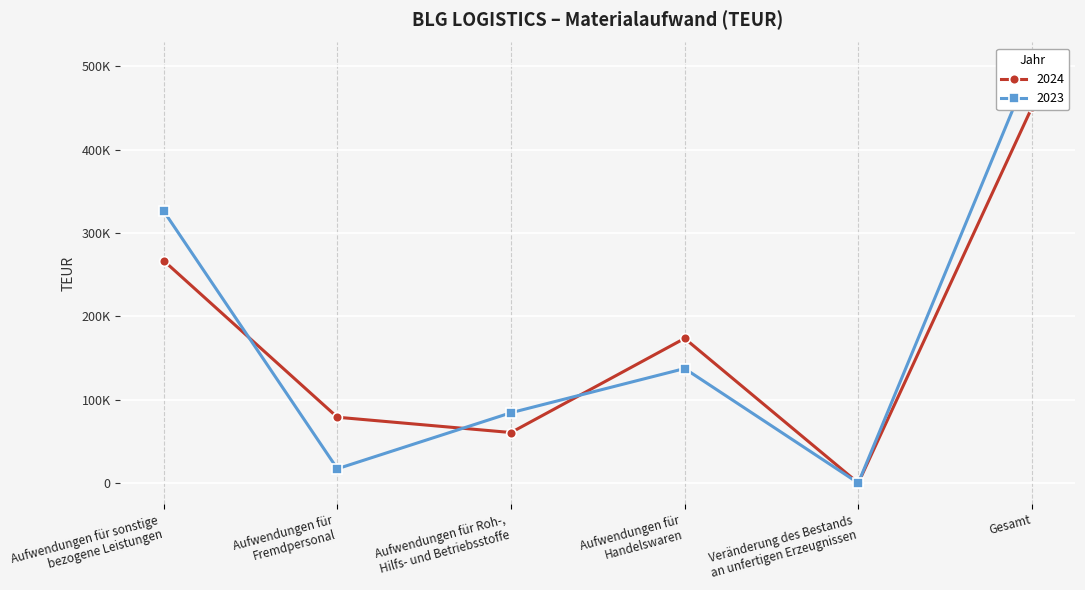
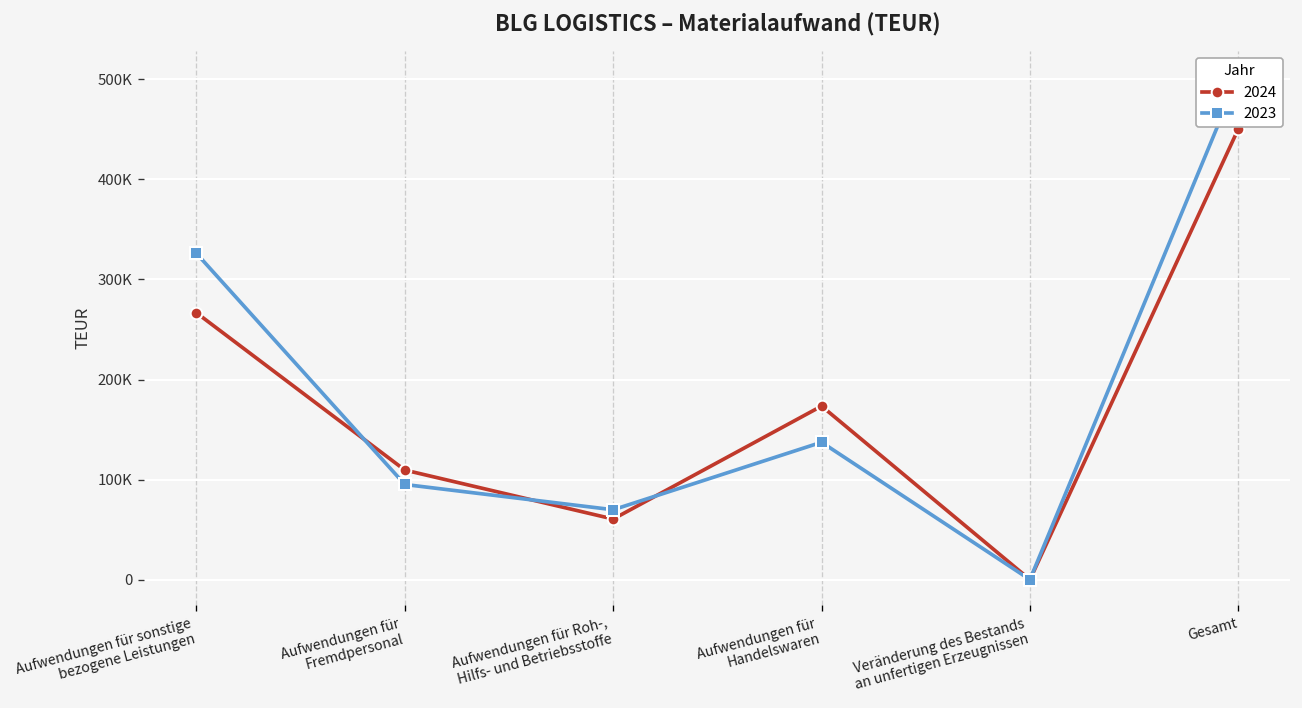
  {
    "2024": {
      "Aufwendungen für sonstige bezogene Leistungen": 270000,
-     "Aufwendungen für Fremdpersonal": 80000,
+     "Aufwendungen für Fremdpersonal": 110000,
      "Aufwendungen für Roh-, Hilfs- und Betriebsstoffe": 60000,
      "Aufwendungen für Handelswaren": 170000
    },
    "2023": {
      "Aufwendungen für sonstige bezogene Leistungen": 330000,
-     "Aufwendungen für Fremdpersonal": 20000,
-     "Aufwendungen für Roh-, Hilfs- und Betriebsstoffe": 80000,
+     "Aufwendungen für Fremdpersonal": 100000,
+     "Aufwendungen für Roh-, Hilfs- und Betriebsstoffe": 70000,
      "Aufwendungen für Handelswaren": 140000
    }
  }
